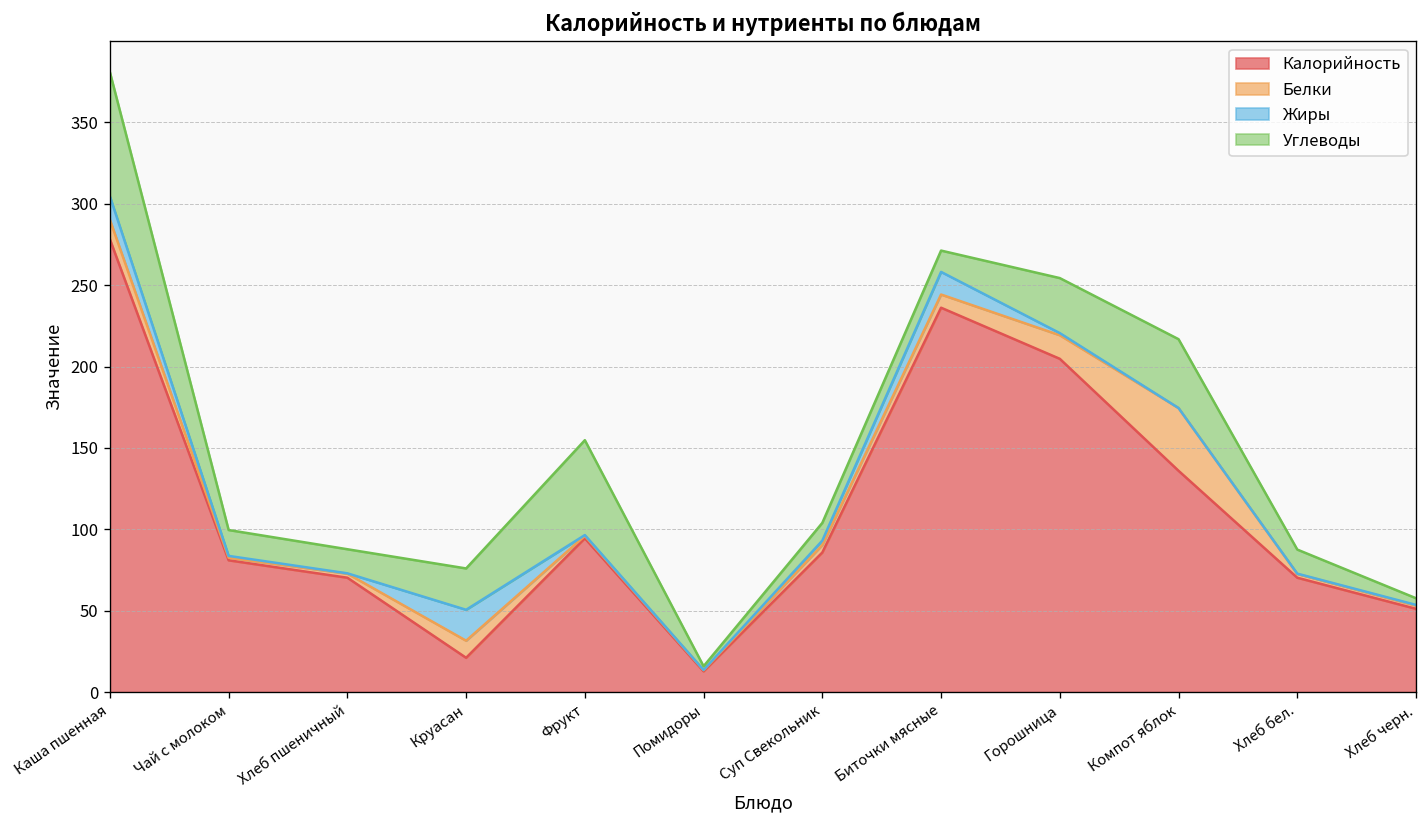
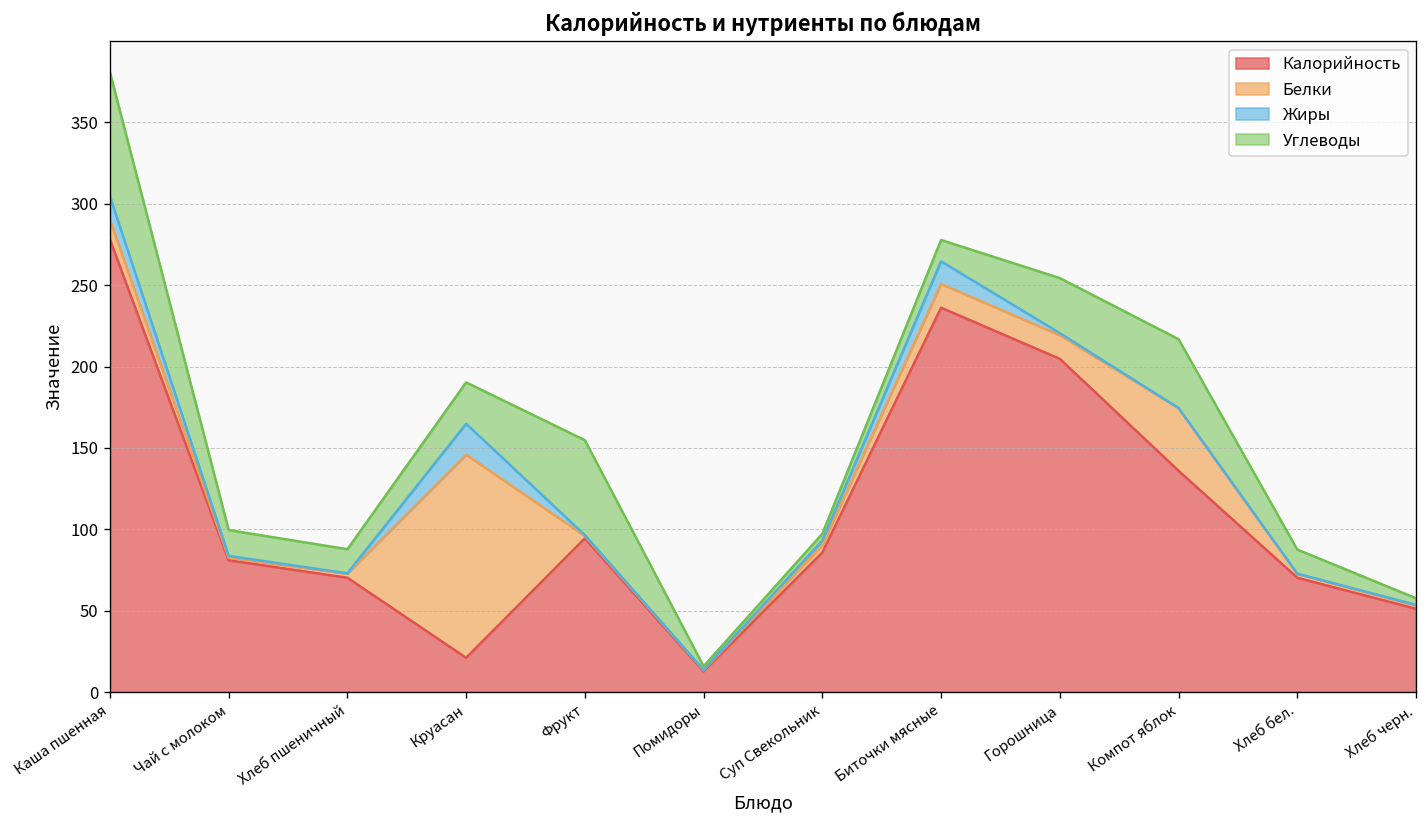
  {
    "Калорийность": {
      "Каша пшенная": 278,
      "Хлеб пшеничный": 70,
      "Круасан": 21,
      "Суп Свекольник": 86,
      "Биточки мясные": 236,
      "Горошница": 205,
      "Компот яблок": 136,
      "Хлеб бел.": 70,
      "Хлеб черн.": 51
    },
    "Белки": {
      "Каша пшенная": 12,
-     "Круасан": 11,
+     "Круасан": 125,
      "Суп Свекольник": 5,
-     "Биточки мясные": 8
+     "Биточки мясные": 15
    },
    "Жиры": {
      "Каша пшенная": 14,
      "Круасан": 19,
      "Суп Свекольник": 3,
      "Биточки мясные": 14
    },
    "Углеводы": {
      "Каша пшенная": 76,
      "Чай с молоком": 16,
      "Хлеб пшеничный": 15,
      "Круасан": 25,
      "Фрукт": 58,
      "Помидоры": 2,
-     "Суп Свекольник": 11,
+     "Суп Свекольник": 4,
      "Биточки мясные": 13,
      "Горошница": 34,
      "Компот яблок": 42,
      "Хлеб бел.": 15,
      "Хлеб черн.": 4
    }
  }
